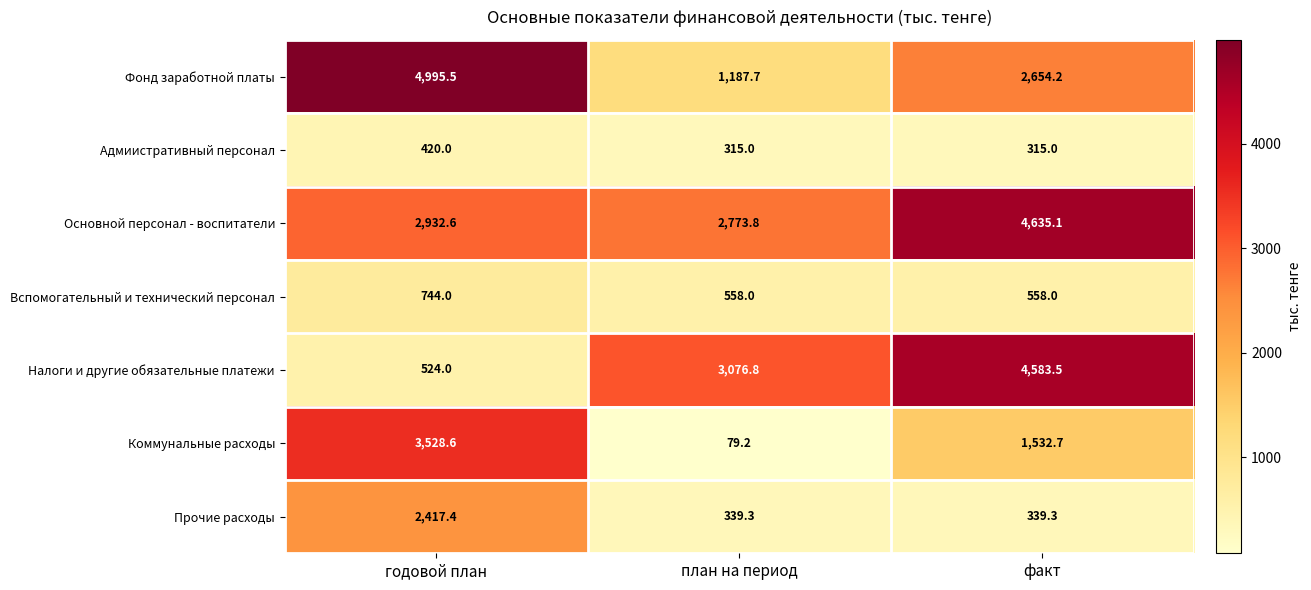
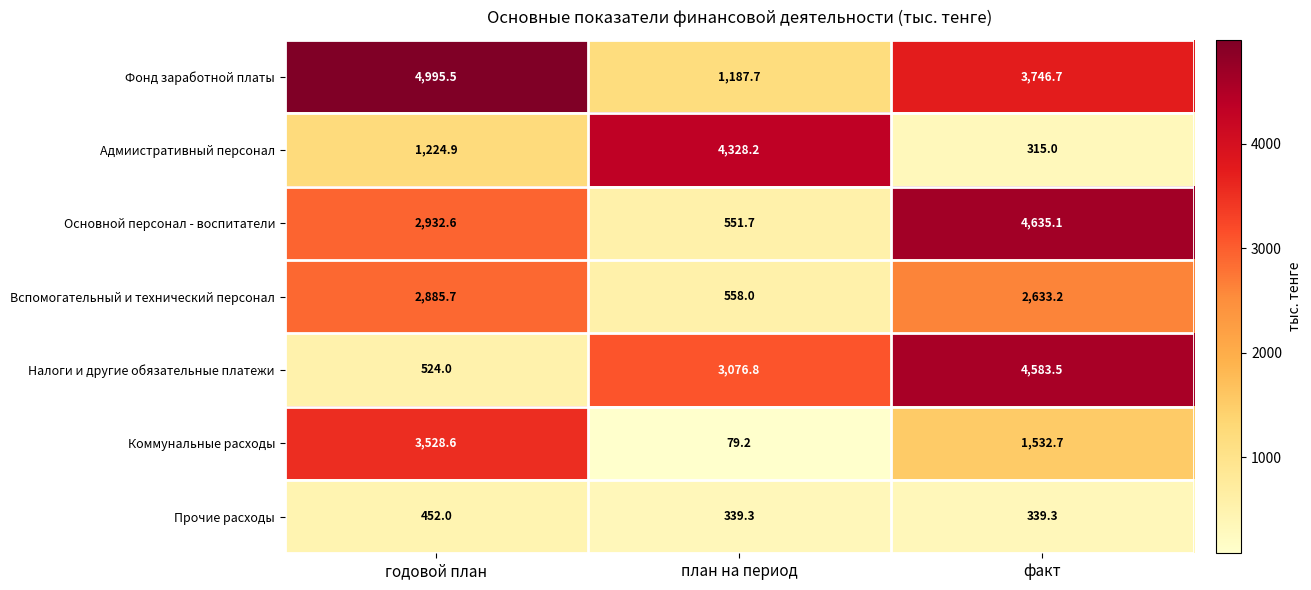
  {
    "Фонд заработной платы": {
      "годовой план": "4,995.5",
      "план на период": "1,187.7",
-     "факт": "2,654.2"
+     "факт": "3,746.7"
    },
    "Адмиистративный персонал": {
-     "годовой план": "420.0",
-     "план на период": "315.0",
+     "годовой план": "1,224.9",
+     "план на период": "4,328.2",
      "факт": "315.0"
    },
    "Основной персонал - воспитатели": {
      "годовой план": "2,932.6",
-     "план на период": "2,773.8",
+     "план на период": "551.7",
      "факт": "4,635.1"
    },
    "Вспомогательный и технический персонал": {
-     "годовой план": "744.0",
+     "годовой план": "2,885.7",
      "план на период": "558.0",
-     "факт": "558.0"
+     "факт": "2,633.2"
    },
    "Налоги и другие обязательные платежи": {
      "годовой план": "524.0",
      "план на период": "3,076.8",
      "факт": "4,583.5"
    },
    "Коммунальные расходы": {
      "годовой план": "3,528.6",
      "план на период": "79.2",
      "факт": "1,532.7"
    },
    "Прочие расходы": {
-     "годовой план": "2,417.4",
+     "годовой план": "452.0",
      "план на период": "339.3",
      "факт": "339.3"
    }
  }
